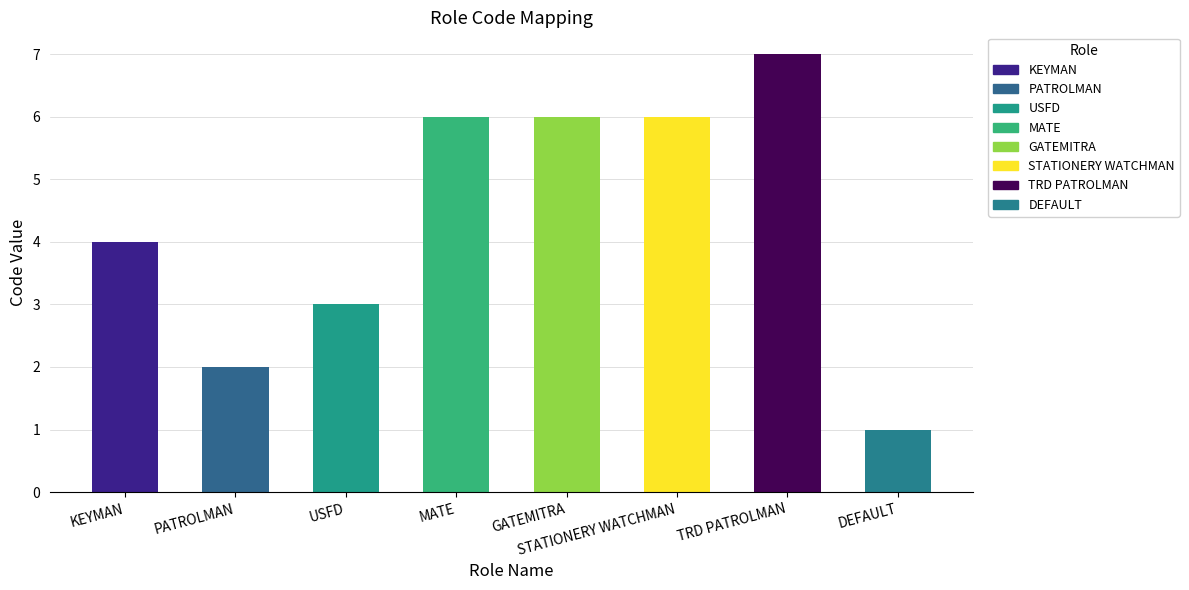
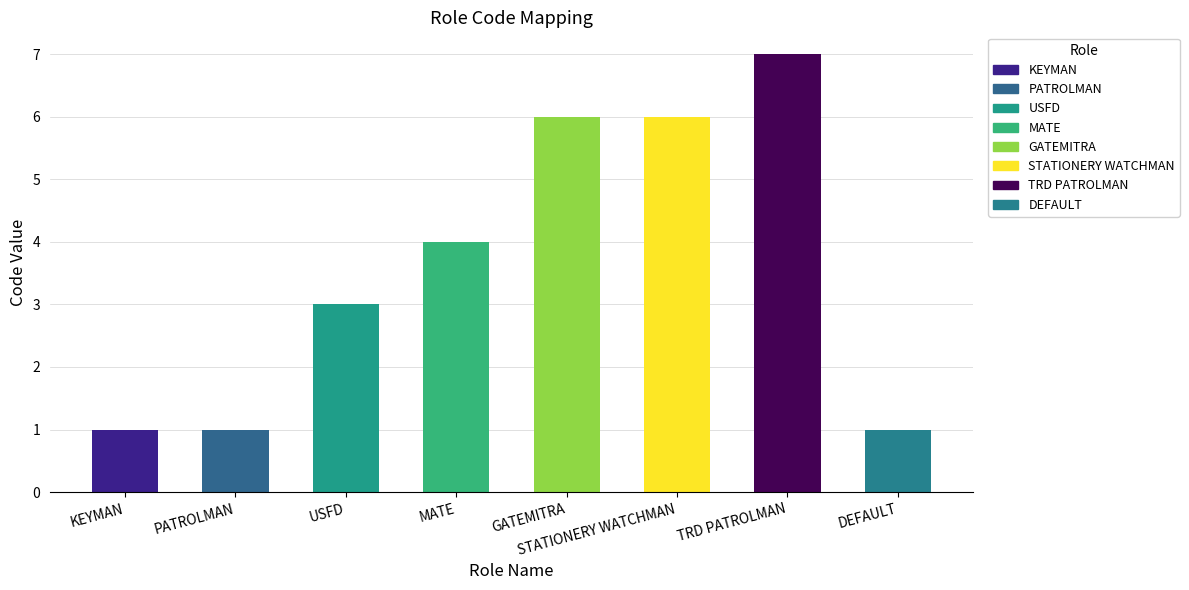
  {
-   "KEYMAN": 4,
-   "PATROLMAN": 2,
+   "KEYMAN": 1,
+   "PATROLMAN": 1,
    "USFD": 3,
-   "MATE": 6,
+   "MATE": 4,
    "GATEMITRA": 6,
    "STATIONERY WATCHMAN": 6,
    "TRD PATROLMAN": 7,
    "DEFAULT": 1
  }
